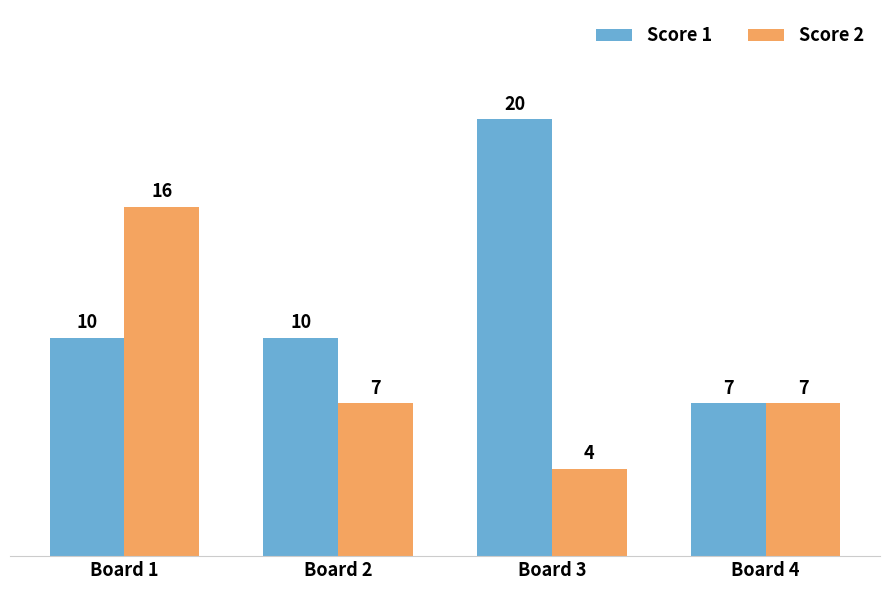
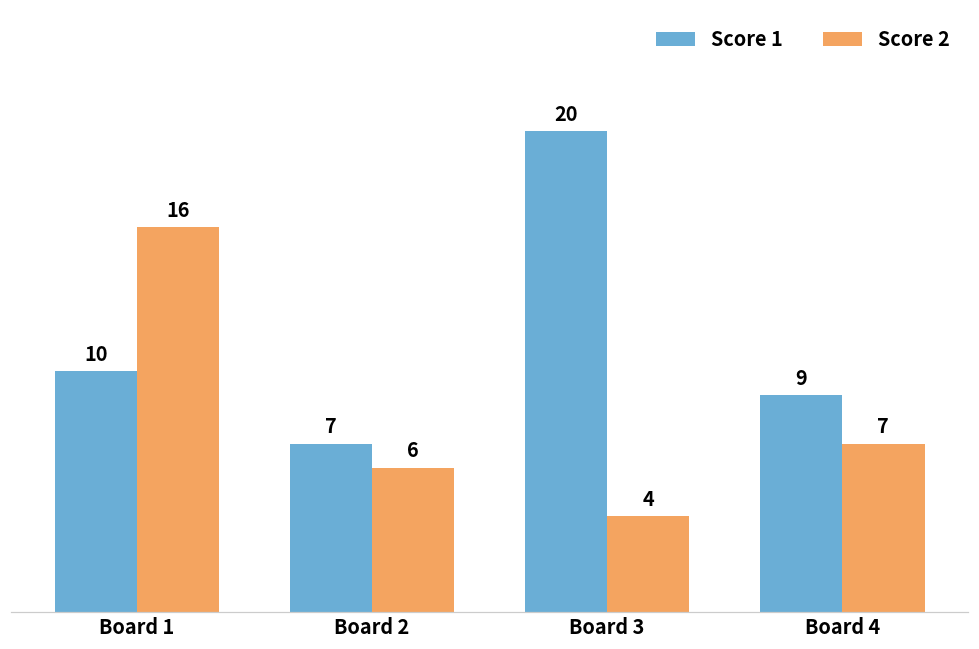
  {
    "Score 1": {
      "Board 1": 10,
-     "Board 2": 10,
+     "Board 2": 7,
      "Board 3": 20,
-     "Board 4": 7
+     "Board 4": 9
    },
    "Score 2": {
      "Board 1": 16,
-     "Board 2": 7,
+     "Board 2": 6,
      "Board 3": 4,
      "Board 4": 7
    }
  }
